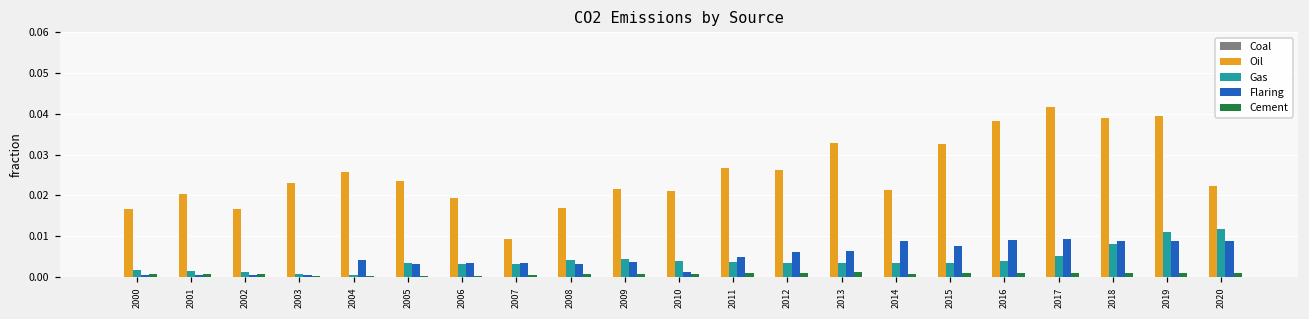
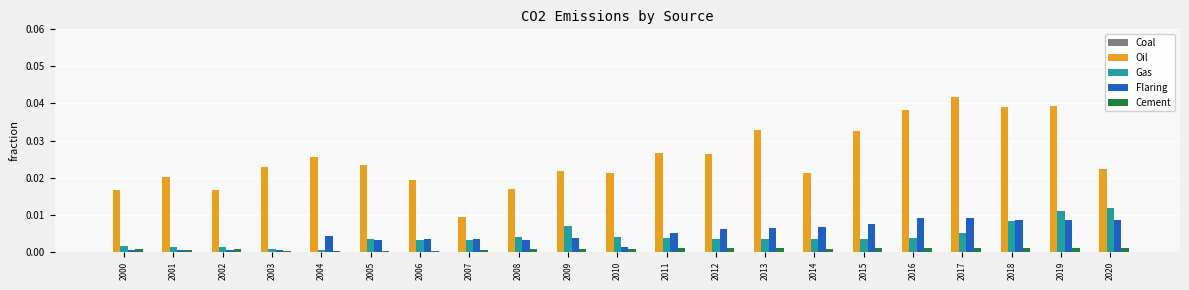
  {
    "Coal": {
      "2000": 0.000,
      "2001": 0.000,
      "2002": 0.000,
      "2003": 0.000,
      "2004": 0.000,
      "2005": 0.000,
      "2006": 0.000,
      "2007": 0.000,
      "2008": 0.000,
      "2009": 0.000,
      "2010": 0.000,
      "2011": 0.000,
      "2012": 0.000,
      "2013": 0.000,
      "2014": 0.000,
      "2015": 0.000,
      "2016": 0.000,
      "2017": 0.000,
      "2018": 0.000,
      "2019": 0.000,
      "2020": 0.000
    },
    "Oil": {
      "2000": 0.017,
      "2001": 0.020,
      "2002": 0.017,
      "2003": 0.023,
      "2004": 0.026,
      "2005": 0.023,
      "2006": 0.019,
      "2007": 0.009,
      "2008": 0.017,
      "2009": 0.022,
      "2010": 0.021,
      "2011": 0.027,
      "2012": 0.026,
      "2013": 0.033,
      "2014": 0.021,
      "2015": 0.033,
      "2016": 0.038,
      "2017": 0.042,
      "2018": 0.039,
      "2019": 0.039,
      "2020": 0.022
    },
    "Gas": {
      "2000": 0.002,
      "2001": 0.001,
      "2002": 0.001,
      "2003": 0.001,
      "2005": 0.003,
      "2006": 0.003,
      "2007": 0.003,
      "2008": 0.004,
-     "2009": 0.004,
+     "2009": 0.007,
      "2010": 0.004,
      "2011": 0.004,
      "2012": 0.004,
      "2013": 0.004,
      "2014": 0.003,
      "2015": 0.003,
      "2016": 0.004,
      "2017": 0.005,
      "2018": 0.008,
      "2019": 0.011,
      "2020": 0.012
    },
    "Flaring": {
      "2004": 0.004,
      "2005": 0.003,
      "2006": 0.004,
      "2007": 0.003,
      "2008": 0.003,
      "2009": 0.004,
      "2010": 0.001,
      "2011": 0.005,
      "2012": 0.006,
      "2013": 0.006,
-     "2014": 0.009,
+     "2014": 0.007,
      "2015": 0.008,
      "2016": 0.009,
      "2017": 0.009,
      "2018": 0.009,
      "2019": 0.009,
      "2020": 0.009
    },
    "Cement": {
      "2002": 0.001,
      "2009": 0.001,
      "2010": 0.001,
      "2011": 0.001,
      "2012": 0.001,
      "2013": 0.001,
      "2014": 0.001,
      "2015": 0.001,
      "2016": 0.001,
      "2017": 0.001,
      "2018": 0.001,
      "2019": 0.001,
      "2020": 0.001
    }
  }
